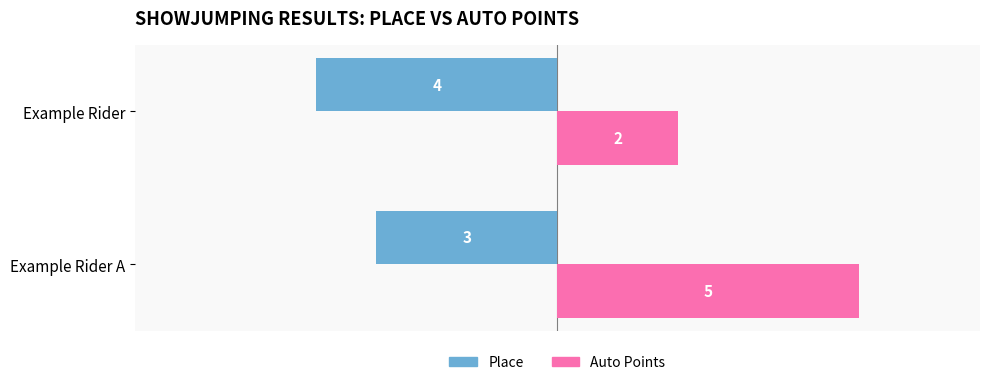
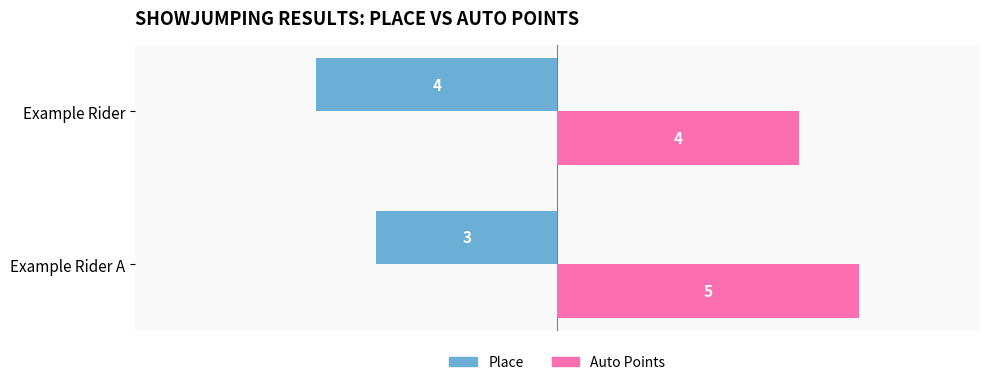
  {
    "Auto Points": {
-     "Example Rider": 2,
+     "Example Rider": 4,
      "Example Rider A": 5
    }
  }
